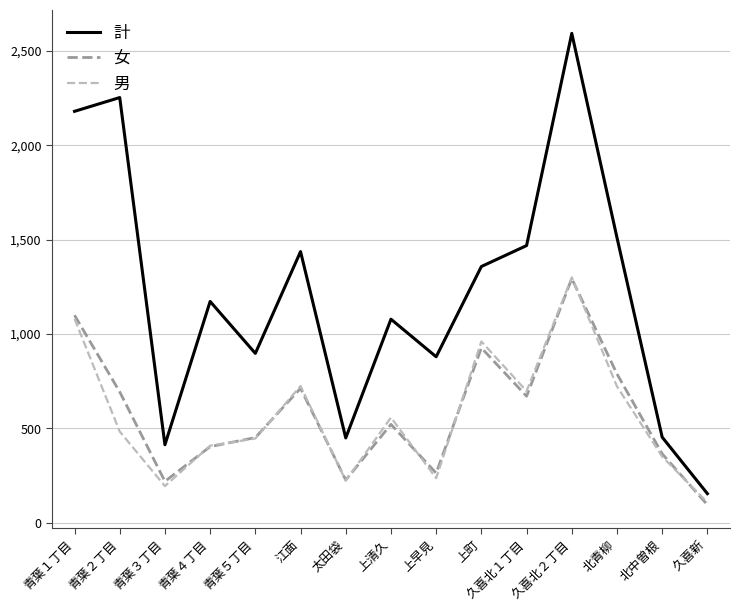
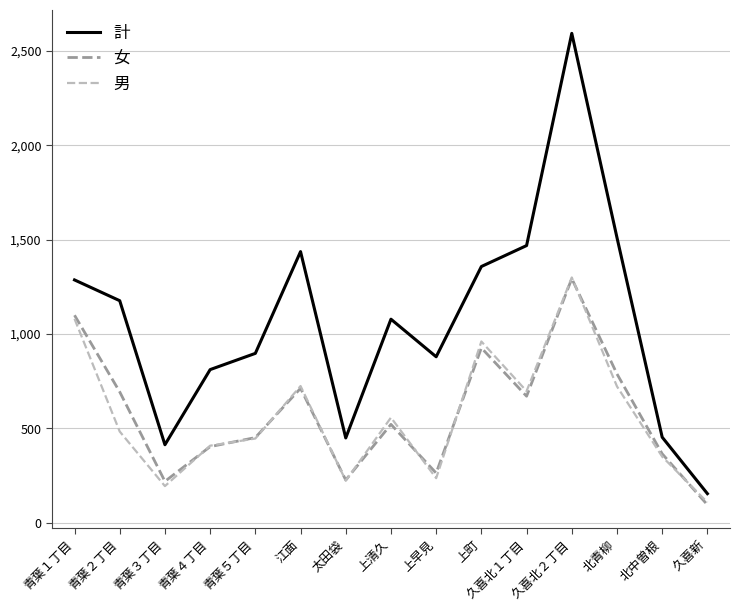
  {
    "計": {
-     "青葉１丁目": "2,180",
-     "青葉２丁目": "2,250",
+     "青葉１丁目": "1,290",
+     "青葉２丁目": "1,180",
      "青葉３丁目": "410",
-     "青葉４丁目": "1,170",
+     "青葉４丁目": "810",
      "青葉５丁目": "900",
      "江面": "1,440",
      "太田袋": "450",
      "上清久": "1,080",
      "上早見": "880",
      "上町": "1,360",
      "久喜北１丁目": "1,470",
      "久喜北２丁目": "2,590",
      "北青柳": "1,510",
      "北中曽根": "450",
      "久喜新": "150"
    }
  }
